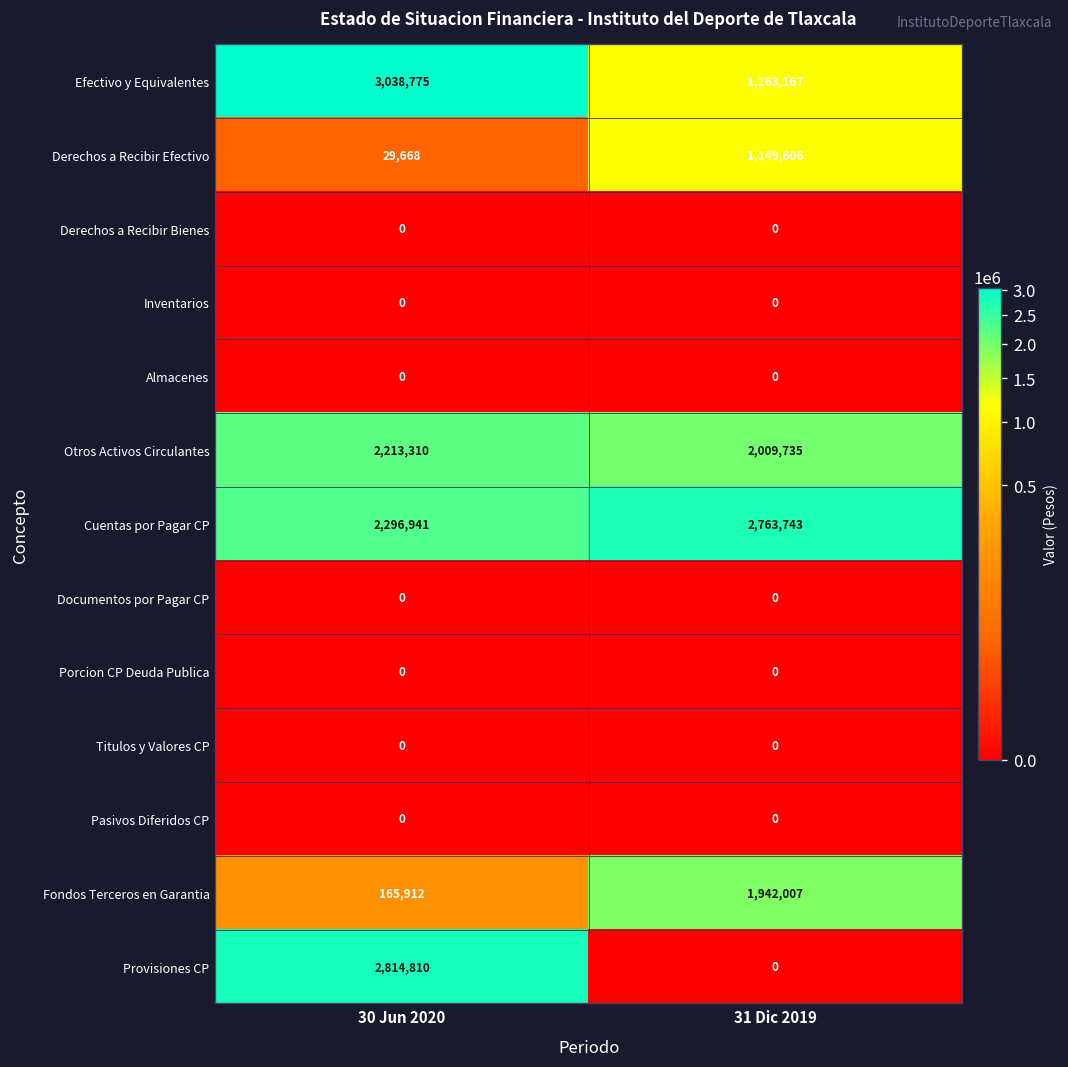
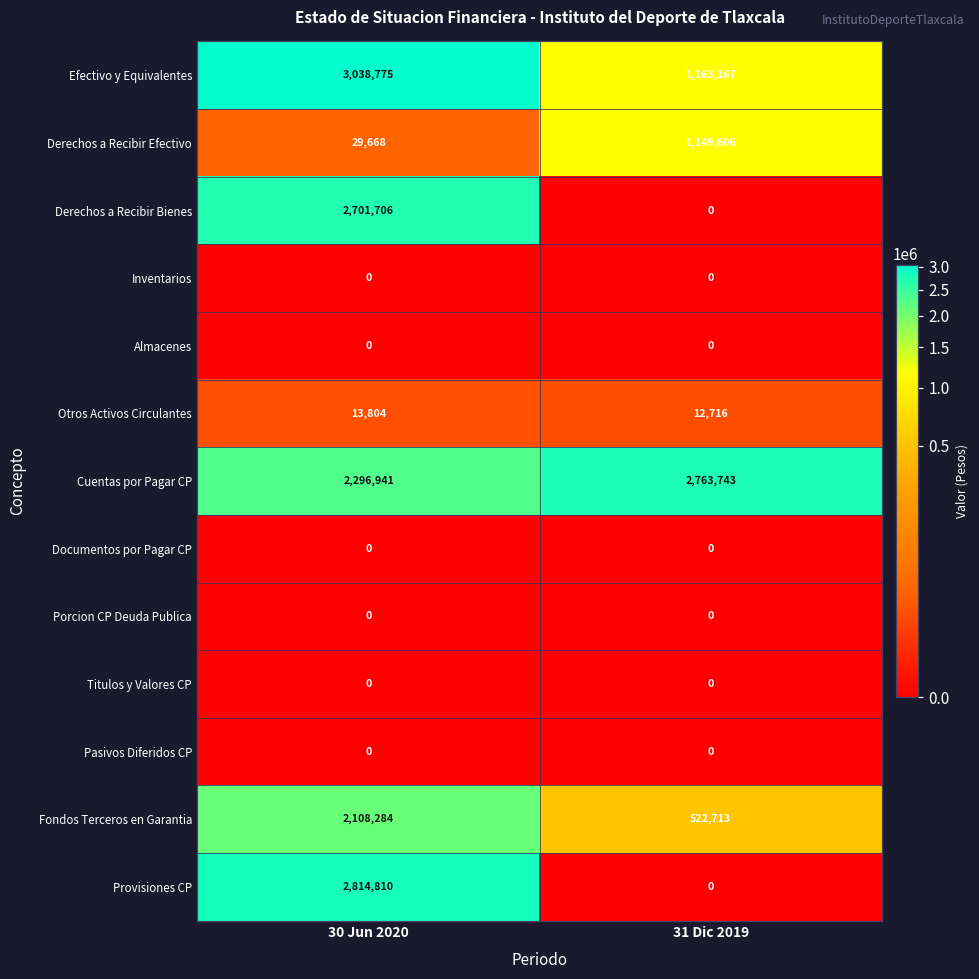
  {
    "Efectivo y Equivalentes": {
      "30 Jun 2020": "3,038,775",
      "31 Dic 2019": "1,163,167"
    },
    "Derechos a Recibir Efectivo": {
      "30 Jun 2020": "29,668",
      "31 Dic 2019": "1,149,606"
    },
    "Derechos a Recibir Bienes": {
-     "30 Jun 2020": "0",
+     "30 Jun 2020": "2,701,706",
      "31 Dic 2019": "0"
    },
    "Inventarios": {
      "30 Jun 2020": "0",
      "31 Dic 2019": "0"
    },
    "Almacenes": {
      "30 Jun 2020": "0",
      "31 Dic 2019": "0"
    },
    "Otros Activos Circulantes": {
-     "30 Jun 2020": "2,213,310",
-     "31 Dic 2019": "2,009,735"
+     "30 Jun 2020": "13,804",
+     "31 Dic 2019": "12,716"
    },
    "Cuentas por Pagar CP": {
      "30 Jun 2020": "2,296,941",
      "31 Dic 2019": "2,763,743"
    },
    "Documentos por Pagar CP": {
      "30 Jun 2020": "0",
      "31 Dic 2019": "0"
    },
    "Porcion CP Deuda Publica": {
      "30 Jun 2020": "0",
      "31 Dic 2019": "0"
    },
    "Titulos y Valores CP": {
      "30 Jun 2020": "0",
      "31 Dic 2019": "0"
    },
    "Pasivos Diferidos CP": {
      "30 Jun 2020": "0",
      "31 Dic 2019": "0"
    },
    "Fondos Terceros en Garantia": {
-     "30 Jun 2020": "165,912",
-     "31 Dic 2019": "1,942,007"
+     "30 Jun 2020": "2,108,284",
+     "31 Dic 2019": "522,713"
    },
    "Provisiones CP": {
      "30 Jun 2020": "2,814,810",
      "31 Dic 2019": "0"
    }
  }
